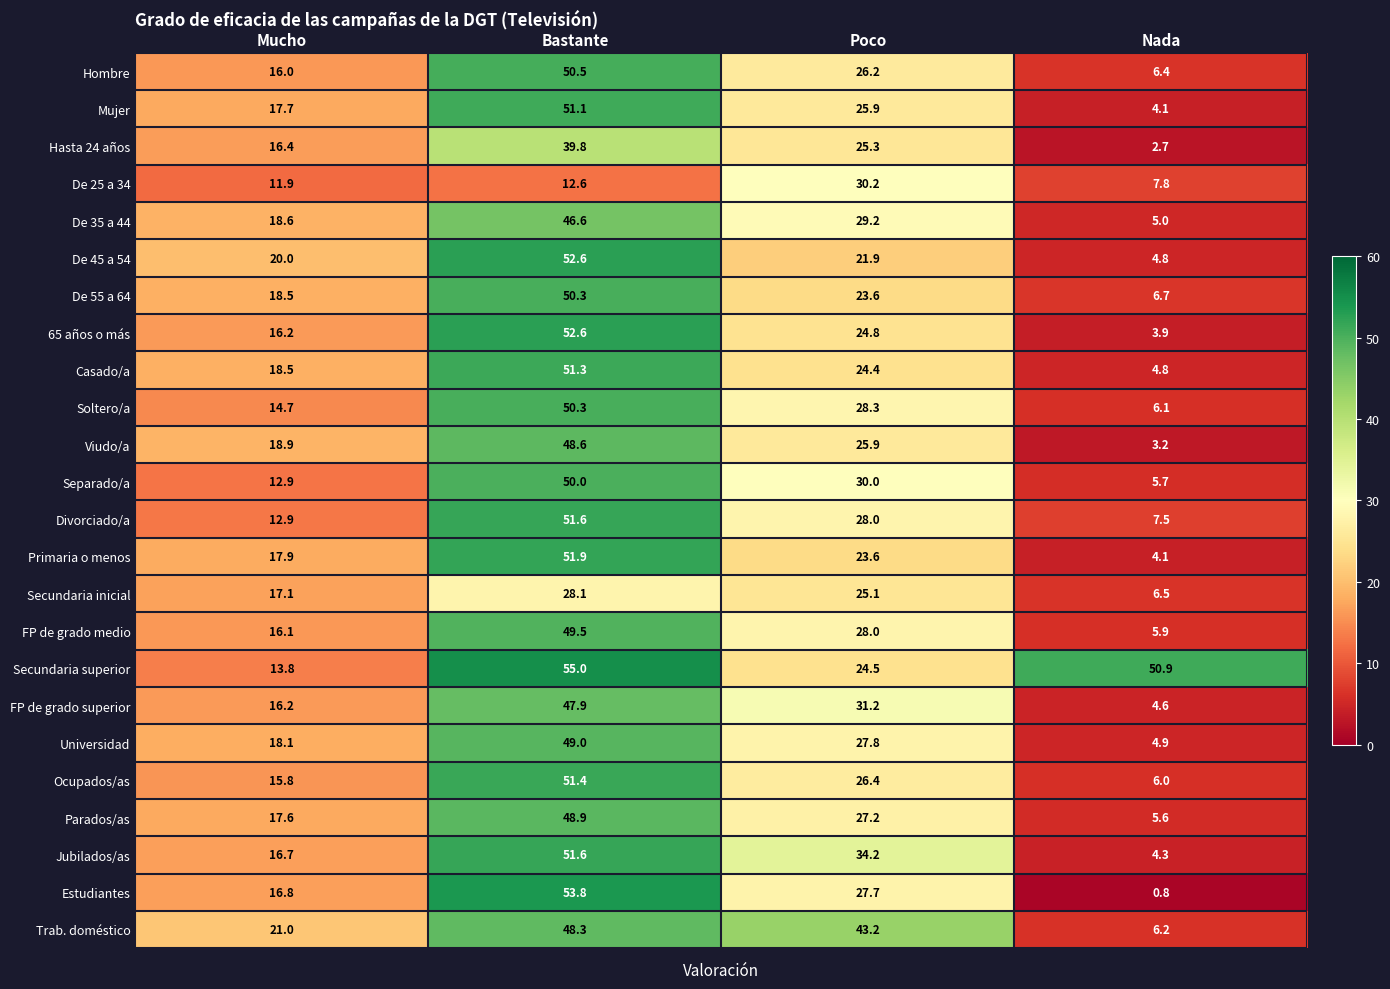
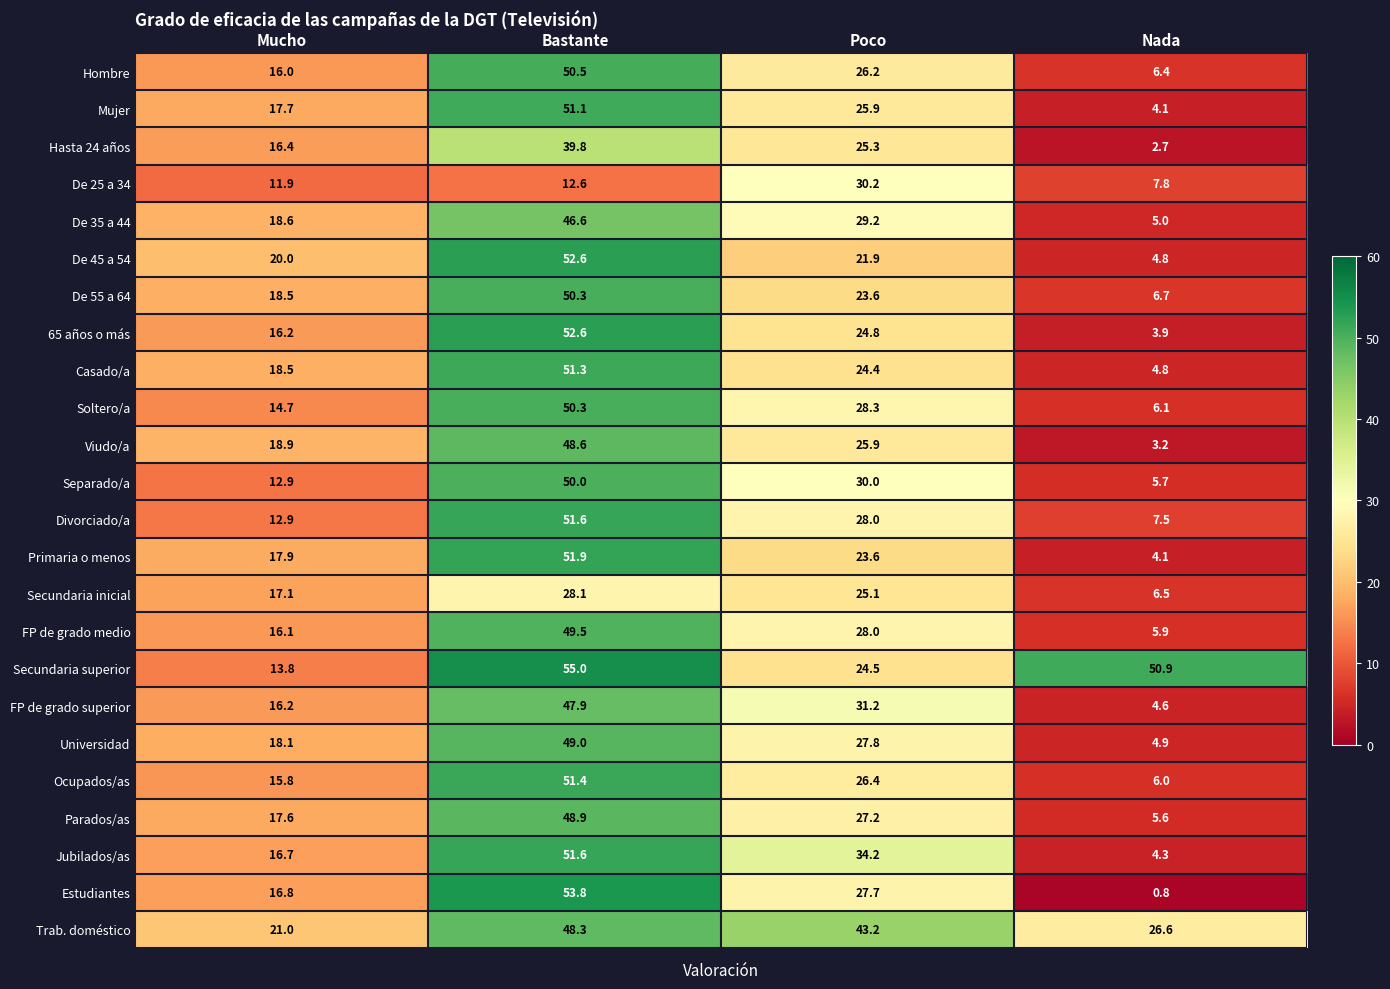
  {
    "Hombre": {
      "Mucho": 16.0,
      "Bastante": 50.5,
      "Poco": 26.2,
      "Nada": 6.4
    },
    "Mujer": {
      "Mucho": 17.7,
      "Bastante": 51.1,
      "Poco": 25.9,
      "Nada": 4.1
    },
    "Hasta 24 años": {
      "Mucho": 16.4,
      "Bastante": 39.8,
      "Poco": 25.3,
      "Nada": 2.7
    },
    "De 25 a 34": {
      "Mucho": 11.9,
      "Bastante": 12.6,
      "Poco": 30.2,
      "Nada": 7.8
    },
    "De 35 a 44": {
      "Mucho": 18.6,
      "Bastante": 46.6,
      "Poco": 29.2,
      "Nada": 5.0
    },
    "De 45 a 54": {
      "Mucho": 20.0,
      "Bastante": 52.6,
      "Poco": 21.9,
      "Nada": 4.8
    },
    "De 55 a 64": {
      "Mucho": 18.5,
      "Bastante": 50.3,
      "Poco": 23.6,
      "Nada": 6.7
    },
    "65 años o más": {
      "Mucho": 16.2,
      "Bastante": 52.6,
      "Poco": 24.8,
      "Nada": 3.9
    },
    "Casado/a": {
      "Mucho": 18.5,
      "Bastante": 51.3,
      "Poco": 24.4,
      "Nada": 4.8
    },
    "Soltero/a": {
      "Mucho": 14.7,
      "Bastante": 50.3,
      "Poco": 28.3,
      "Nada": 6.1
    },
    "Viudo/a": {
      "Mucho": 18.9,
      "Bastante": 48.6,
      "Poco": 25.9,
      "Nada": 3.2
    },
    "Separado/a": {
      "Mucho": 12.9,
      "Bastante": 50.0,
      "Poco": 30.0,
      "Nada": 5.7
    },
    "Divorciado/a": {
      "Mucho": 12.9,
      "Bastante": 51.6,
      "Poco": 28.0,
      "Nada": 7.5
    },
    "Primaria o menos": {
      "Mucho": 17.9,
      "Bastante": 51.9,
      "Poco": 23.6,
      "Nada": 4.1
    },
    "Secundaria inicial": {
      "Mucho": 17.1,
      "Bastante": 28.1,
      "Poco": 25.1,
      "Nada": 6.5
    },
    "FP de grado medio": {
      "Mucho": 16.1,
      "Bastante": 49.5,
      "Poco": 28.0,
      "Nada": 5.9
    },
    "Secundaria superior": {
      "Mucho": 13.8,
      "Bastante": 55.0,
      "Poco": 24.5,
      "Nada": 50.9
    },
    "FP de grado superior": {
      "Mucho": 16.2,
      "Bastante": 47.9,
      "Poco": 31.2,
      "Nada": 4.6
    },
    "Universidad": {
      "Mucho": 18.1,
      "Bastante": 49.0,
      "Poco": 27.8,
      "Nada": 4.9
    },
    "Ocupados/as": {
      "Mucho": 15.8,
      "Bastante": 51.4,
      "Poco": 26.4,
      "Nada": 6.0
    },
    "Parados/as": {
      "Mucho": 17.6,
      "Bastante": 48.9,
      "Poco": 27.2,
      "Nada": 5.6
    },
    "Jubilados/as": {
      "Mucho": 16.7,
      "Bastante": 51.6,
      "Poco": 34.2,
      "Nada": 4.3
    },
    "Estudiantes": {
      "Mucho": 16.8,
      "Bastante": 53.8,
      "Poco": 27.7,
      "Nada": 0.8
    },
    "Trab. doméstico": {
      "Mucho": 21.0,
      "Bastante": 48.3,
      "Poco": 43.2,
-     "Nada": 6.2
+     "Nada": 26.6
    }
  }
